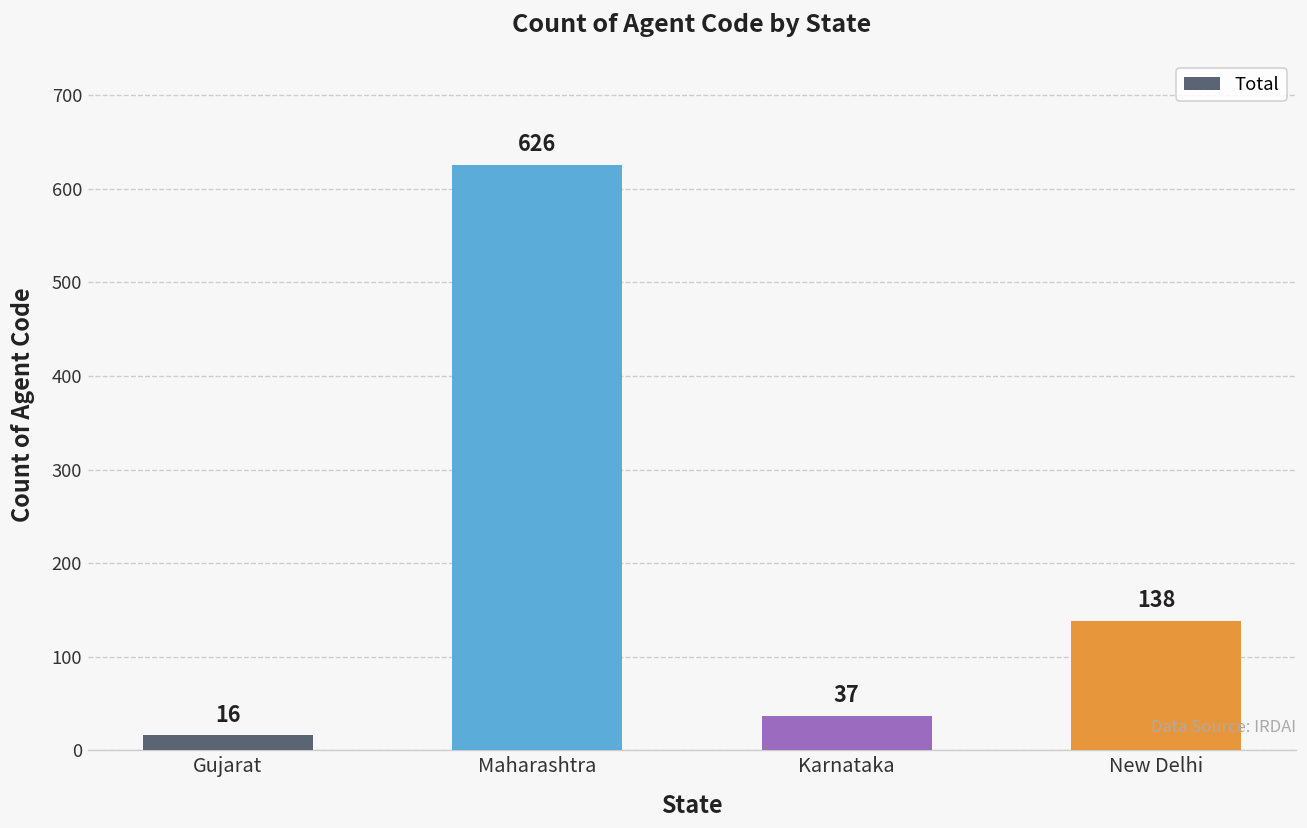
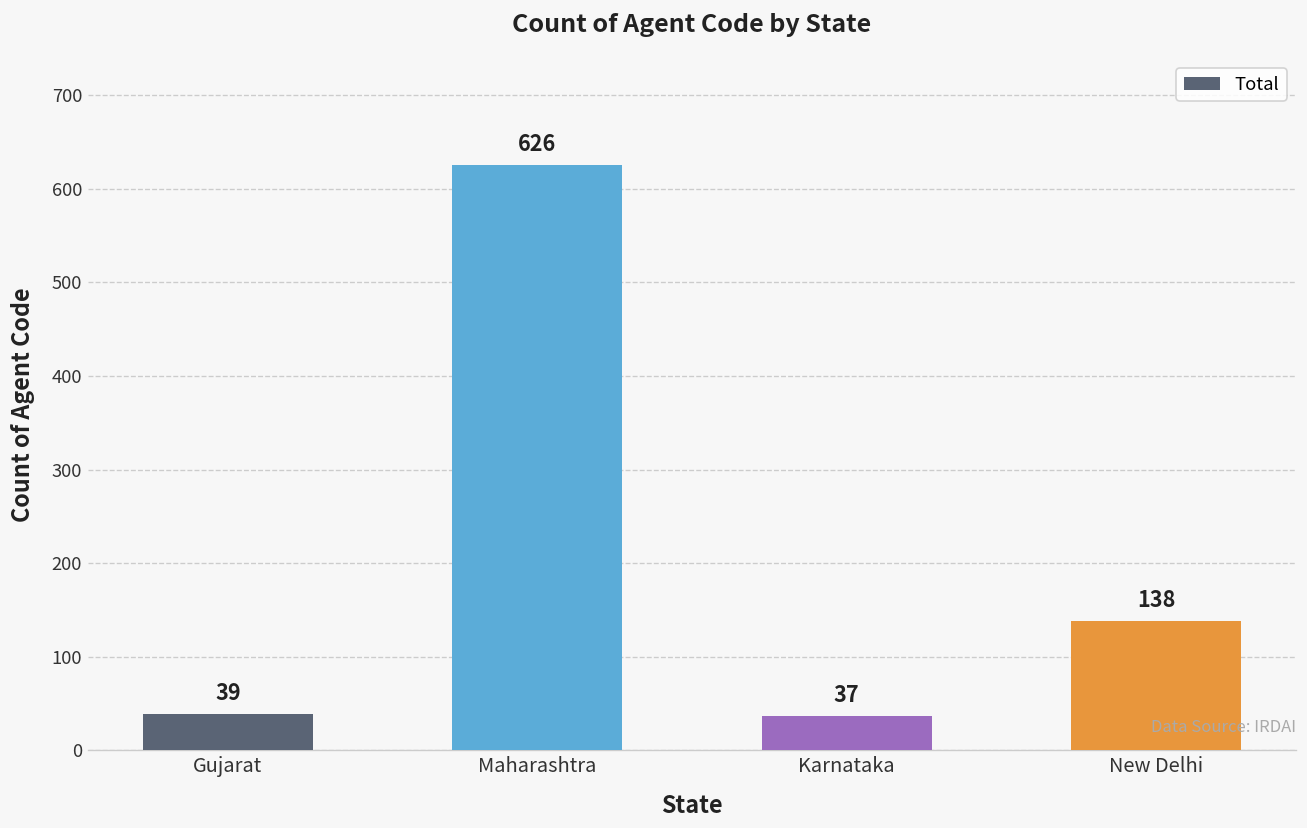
  {
-   "Gujarat": 16,
+   "Gujarat": 39,
    "Maharashtra": 626,
    "Karnataka": 37,
    "New Delhi": 138
  }
